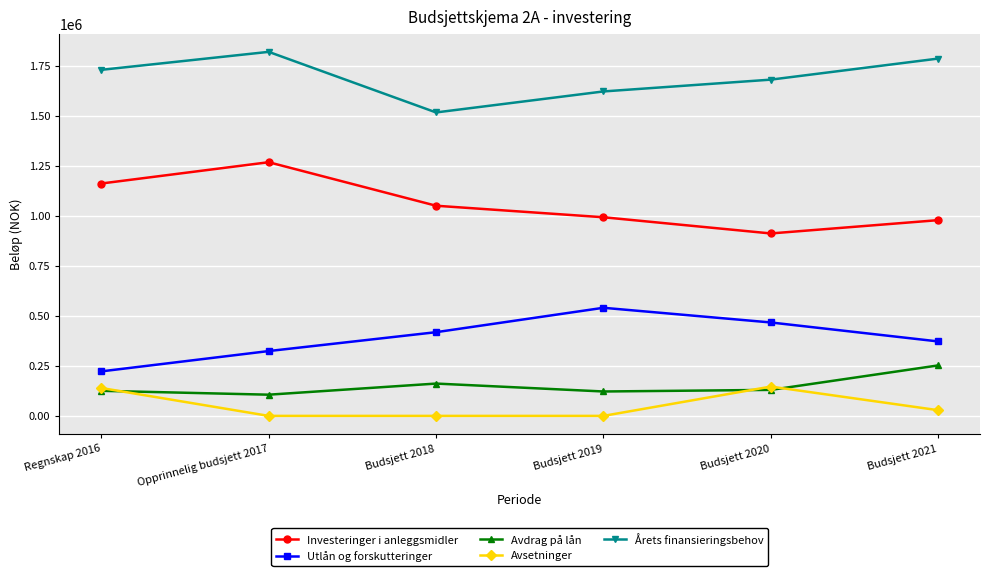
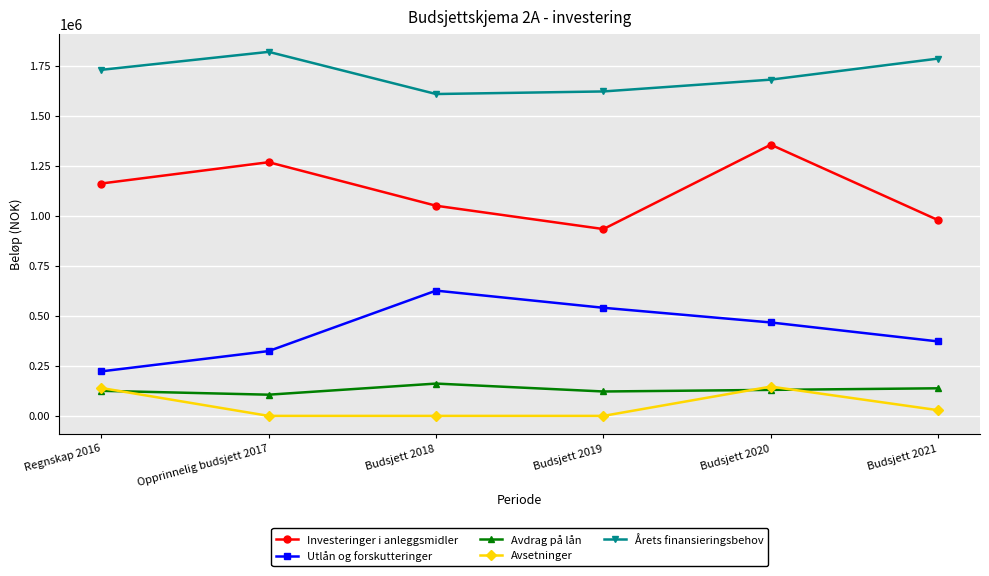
  {
    "Investeringer i anleggsmidler": {
      "Regnskap 2016": 1160000,
      "Opprinnelig budsjett 2017": 1270000,
      "Budsjett 2018": 1050000,
-     "Budsjett 2019": 990000,
-     "Budsjett 2020": 910000,
+     "Budsjett 2019": 930000,
+     "Budsjett 2020": 1360000,
      "Budsjett 2021": 980000
    },
    "Utlån og forskutteringer": {
      "Regnskap 2016": 220000,
      "Opprinnelig budsjett 2017": 320000,
-     "Budsjett 2018": 420000,
+     "Budsjett 2018": 630000,
      "Budsjett 2019": 540000,
      "Budsjett 2020": 470000,
      "Budsjett 2021": 370000
    },
    "Avdrag på lån": {
      "Regnskap 2016": 130000,
      "Opprinnelig budsjett 2017": 110000,
      "Budsjett 2018": 160000,
      "Budsjett 2019": 120000,
      "Budsjett 2020": 130000,
-     "Budsjett 2021": 250000
+     "Budsjett 2021": 140000
    },
    "Avsetninger": {
      "Regnskap 2016": 140000,
      "Opprinnelig budsjett 2017": 0,
      "Budsjett 2018": 0,
      "Budsjett 2019": 0,
      "Budsjett 2020": 150000,
      "Budsjett 2021": 30000
    },
    "Årets finansieringsbehov": {
      "Regnskap 2016": 1730000,
      "Opprinnelig budsjett 2017": 1820000,
-     "Budsjett 2018": 1520000,
+     "Budsjett 2018": 1610000,
      "Budsjett 2019": 1620000,
      "Budsjett 2020": 1680000,
      "Budsjett 2021": 1790000
    }
  }
